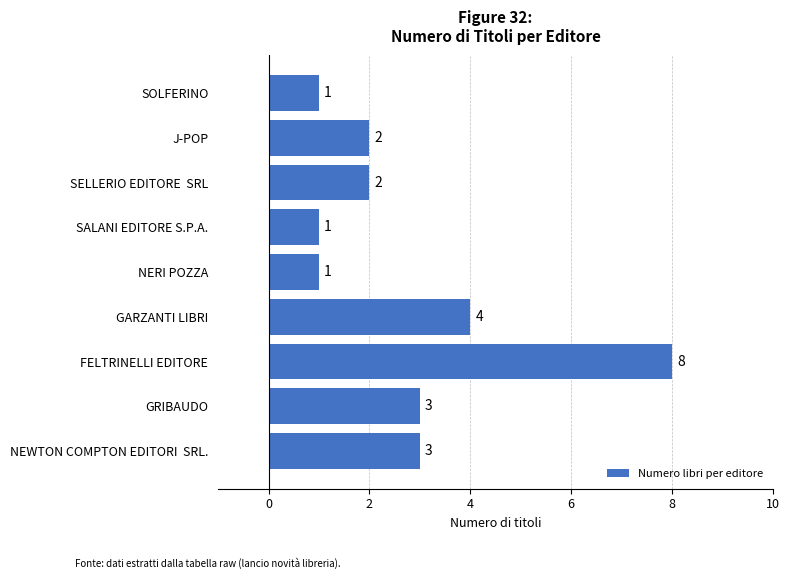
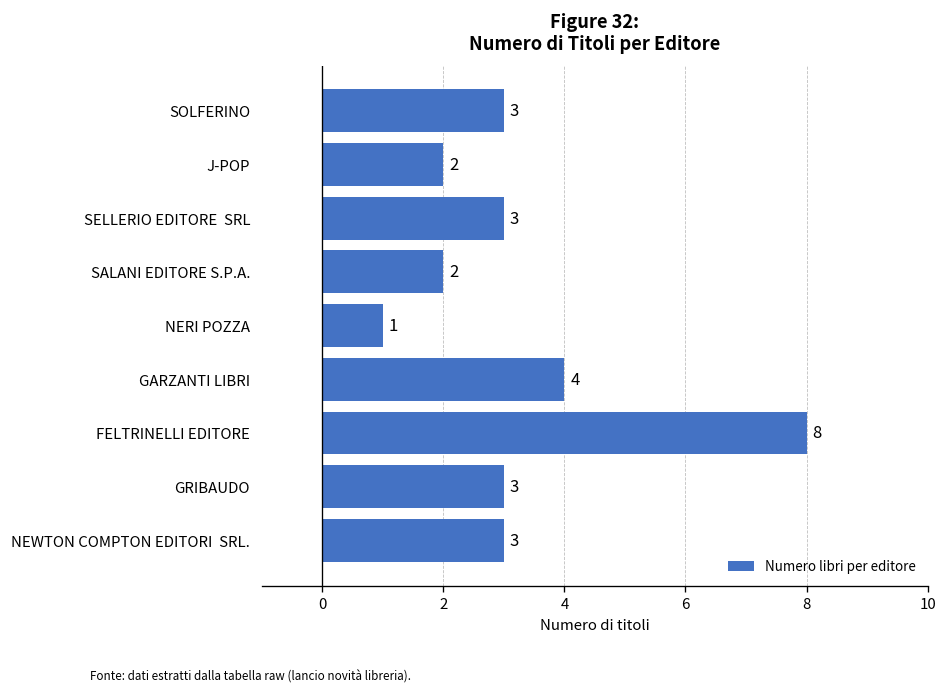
  {
-   "SOLFERINO": 1,
+   "SOLFERINO": 3,
    "J-POP": 2,
-   "SELLERIO EDITORE SRL": 2,
-   "SALANI EDITORE S.P.A.": 1,
+   "SELLERIO EDITORE SRL": 3,
+   "SALANI EDITORE S.P.A.": 2,
    "NERI POZZA": 1,
    "GARZANTI LIBRI": 4,
    "FELTRINELLI EDITORE": 8,
    "GRIBAUDO": 3,
    "NEWTON COMPTON EDITORI SRL.": 3
  }
